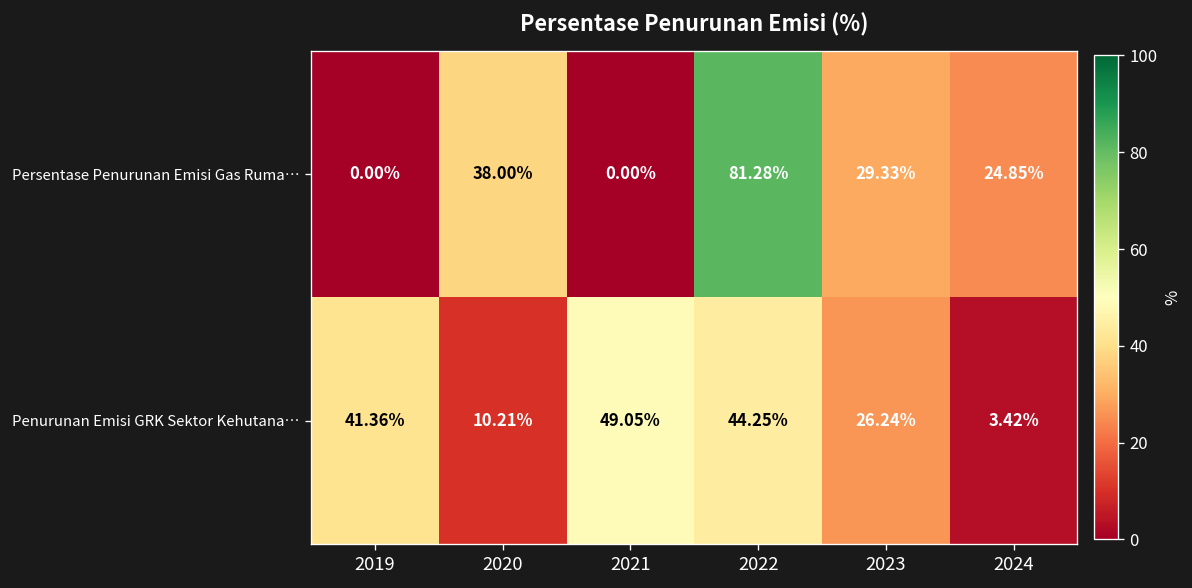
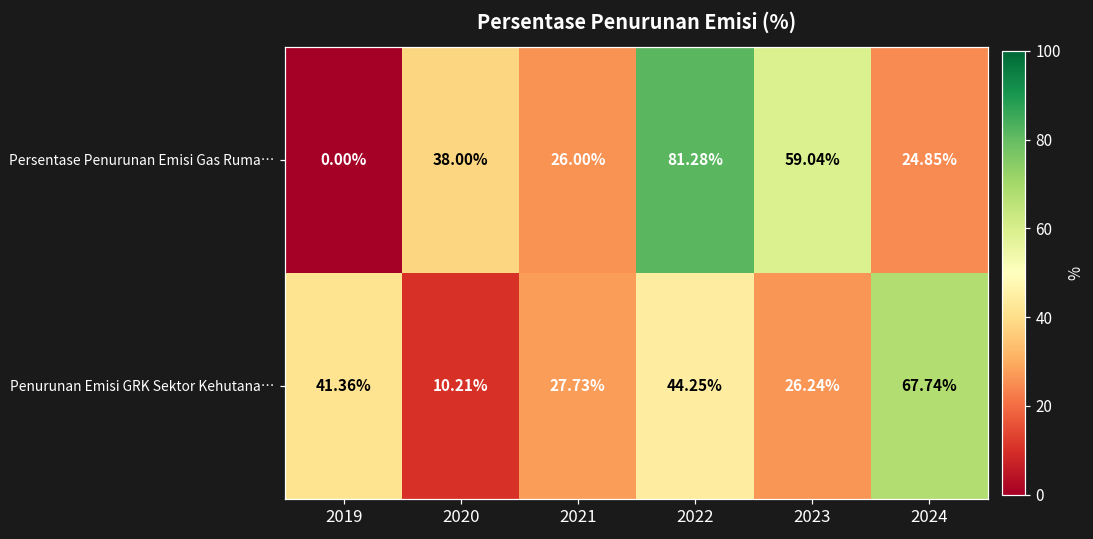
  {
    "Persentase Penurunan Emisi Gas Ruma…": {
      "2019": "0.00%",
      "2020": "38.00%",
-     "2021": "0.00%",
+     "2021": "26.00%",
      "2022": "81.28%",
-     "2023": "29.33%",
+     "2023": "59.04%",
      "2024": "24.85%"
    },
    "Penurunan Emisi GRK Sektor Kehutana…": {
      "2019": "41.36%",
      "2020": "10.21%",
-     "2021": "49.05%",
+     "2021": "27.73%",
      "2022": "44.25%",
      "2023": "26.24%",
-     "2024": "3.42%"
+     "2024": "67.74%"
    }
  }
